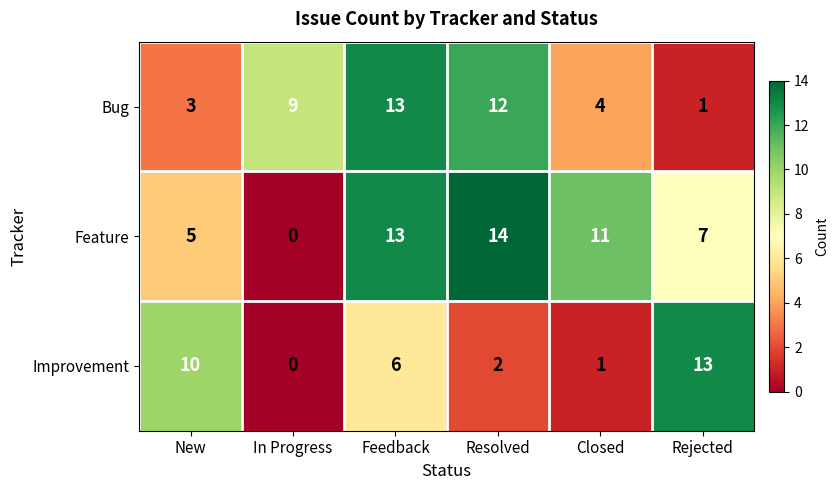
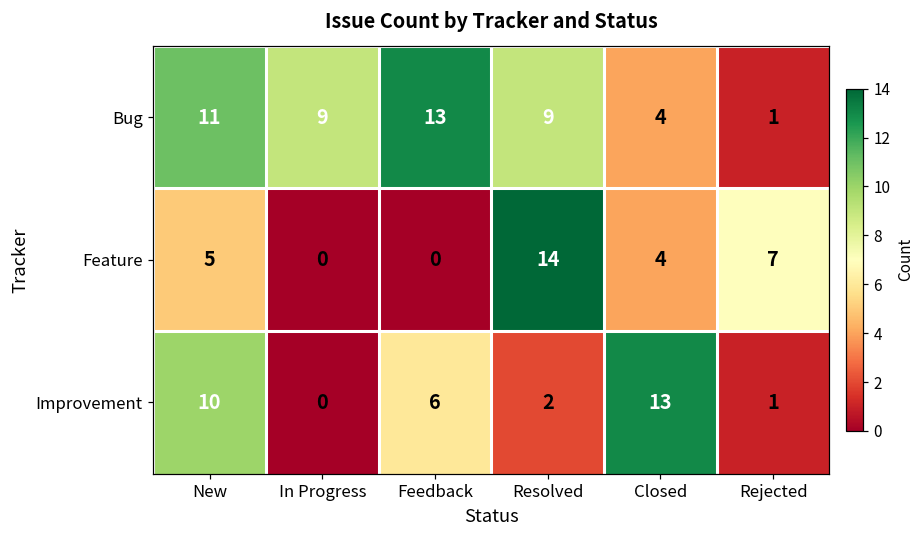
  {
    "Bug": {
-     "New": 3,
+     "New": 11,
      "In Progress": 9,
      "Feedback": 13,
-     "Resolved": 12,
+     "Resolved": 9,
      "Closed": 4,
      "Rejected": 1
    },
    "Feature": {
      "New": 5,
      "In Progress": 0,
-     "Feedback": 13,
+     "Feedback": 0,
      "Resolved": 14,
-     "Closed": 11,
+     "Closed": 4,
      "Rejected": 7
    },
    "Improvement": {
      "New": 10,
      "In Progress": 0,
      "Feedback": 6,
      "Resolved": 2,
-     "Closed": 1,
-     "Rejected": 13
+     "Closed": 13,
+     "Rejected": 1
    }
  }
